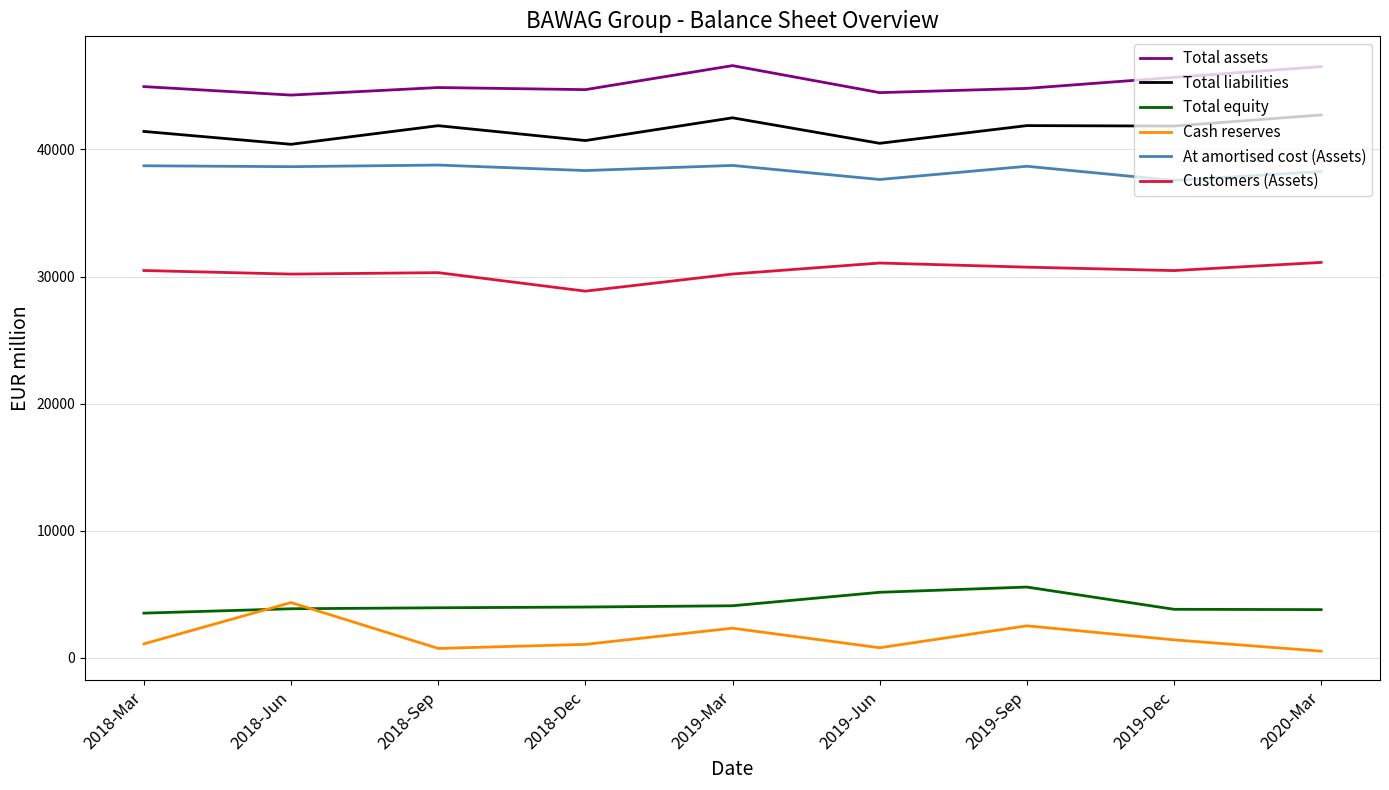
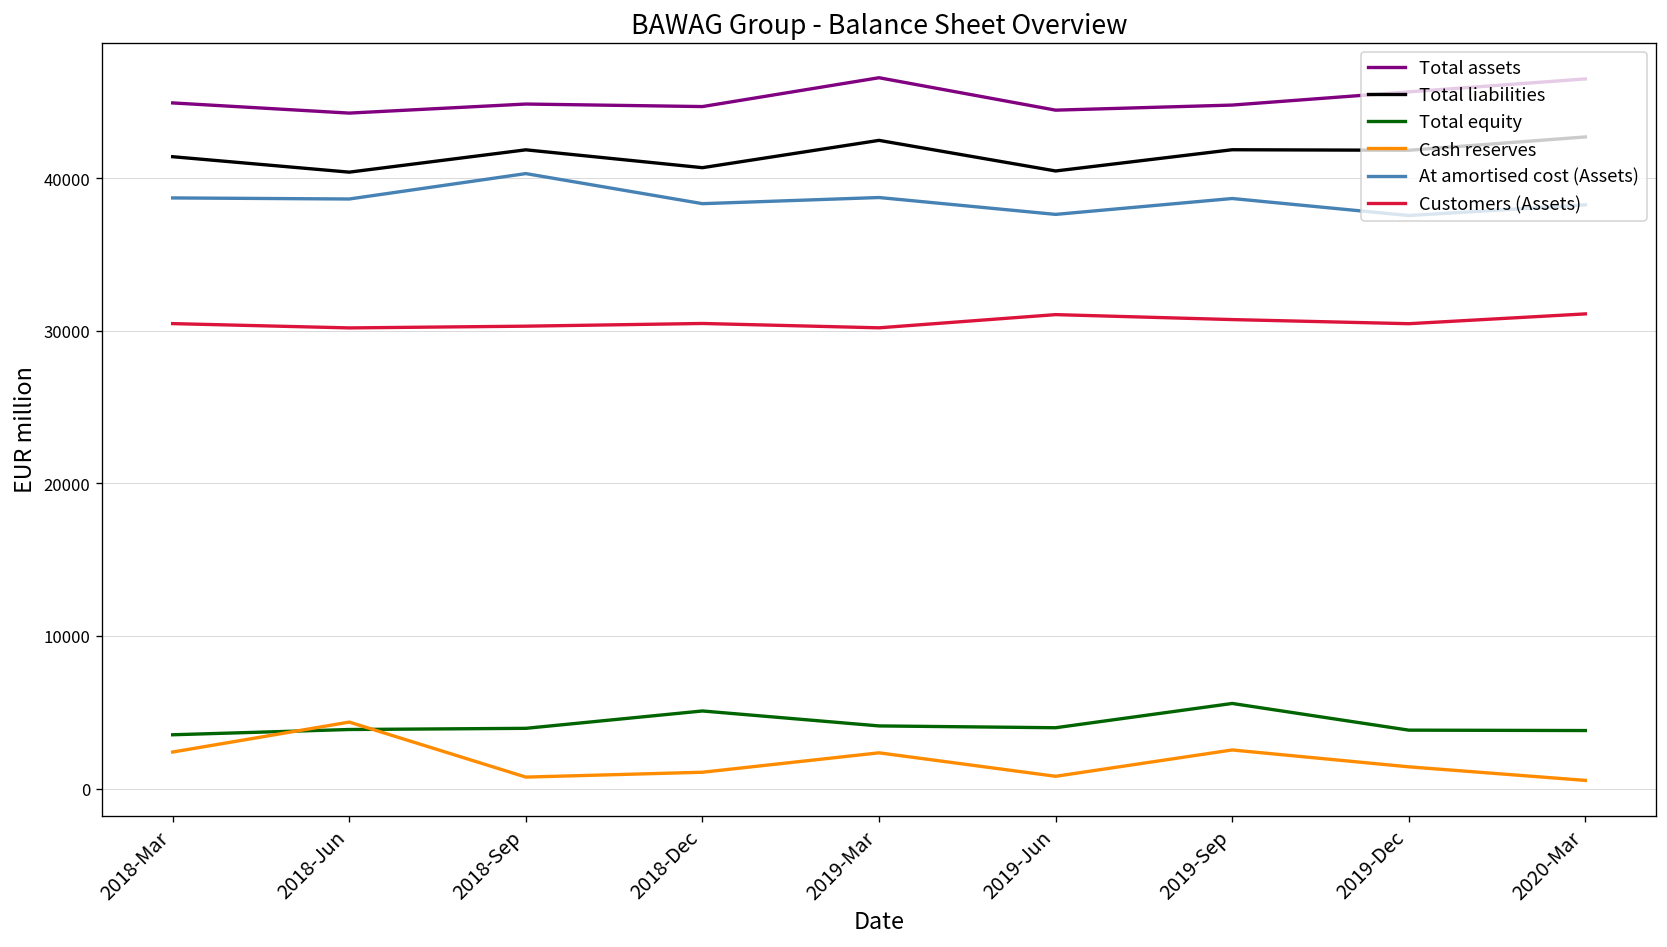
  {
    "Total assets": {
      "2018-Mar": 44900,
      "2018-Jun": 44300,
      "2018-Sep": 44900,
      "2018-Dec": 44700,
      "2019-Mar": 46600,
      "2019-Jun": 44500,
      "2019-Sep": 44800
    },
    "Total liabilities": {
      "2018-Mar": 41400,
      "2018-Jun": 40400,
      "2018-Sep": 41900,
      "2018-Dec": 40700,
      "2019-Mar": 42500,
      "2019-Jun": 40500,
      "2019-Sep": 41900
    },
    "Total equity": {
      "2018-Mar": 3500,
      "2018-Jun": 3900,
      "2018-Sep": 3900,
-     "2018-Dec": 4000,
+     "2018-Dec": 5100,
      "2019-Mar": 4100,
-     "2019-Jun": 5200,
+     "2019-Jun": 4000,
      "2019-Sep": 5600,
      "2019-Dec": 3800,
      "2020-Mar": 3800
    },
    "Cash reserves": {
-     "2018-Mar": 1100,
+     "2018-Mar": 2400,
      "2018-Jun": 4400,
      "2018-Sep": 800,
      "2018-Dec": 1100,
      "2019-Mar": 2300,
      "2019-Jun": 800,
      "2019-Sep": 2500,
      "2019-Dec": 1400,
      "2020-Mar": 500
    },
    "At amortised cost (Assets)": {
      "2018-Mar": 38700,
      "2018-Jun": 38600,
-     "2018-Sep": 38800,
+     "2018-Sep": 40300,
      "2018-Dec": 38300,
      "2019-Mar": 38700,
      "2019-Jun": 37600,
      "2019-Sep": 38700
    },
    "Customers (Assets)": {
      "2018-Mar": 30500,
      "2018-Jun": 30200,
      "2018-Sep": 30300,
-     "2018-Dec": 28900,
+     "2018-Dec": 30500,
      "2019-Mar": 30200,
      "2019-Jun": 31100,
      "2019-Sep": 30700,
      "2019-Dec": 30500,
      "2020-Mar": 31100
    }
  }
